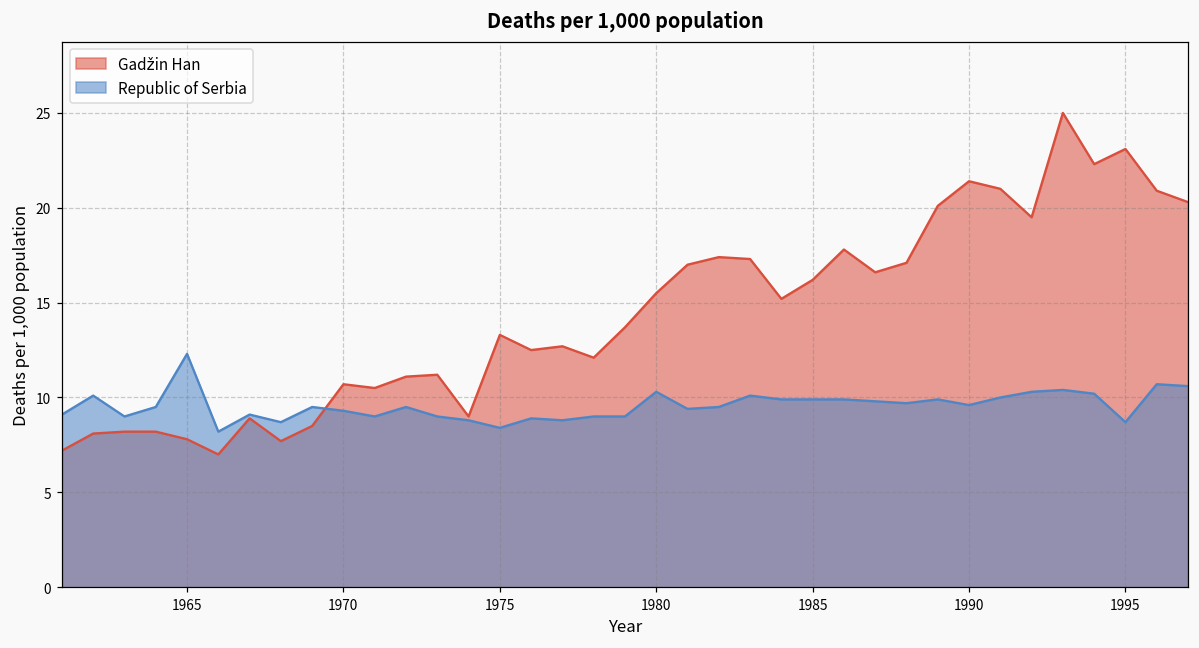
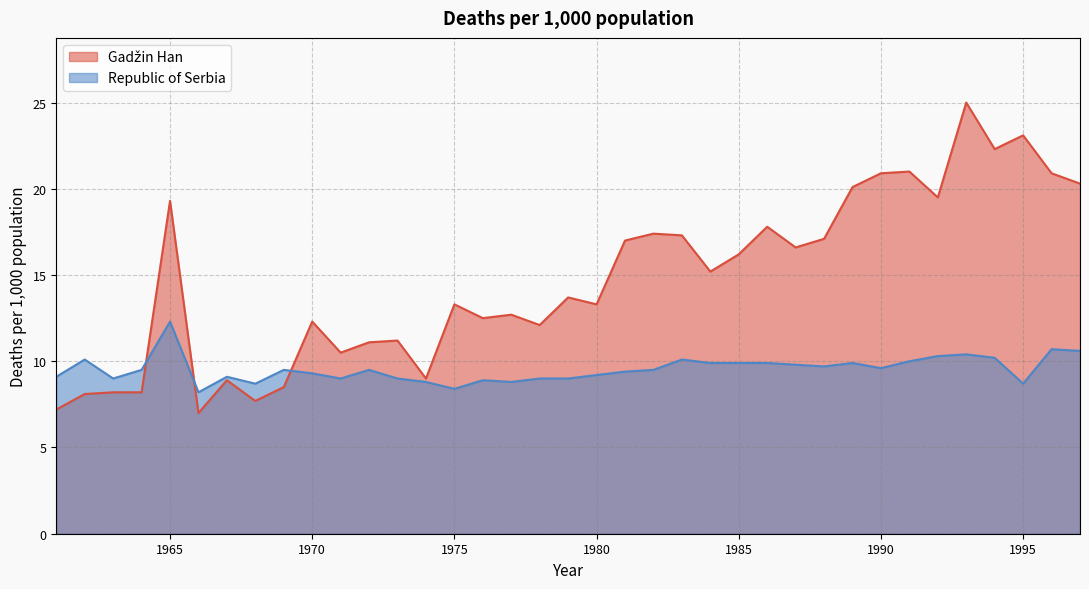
  {
    "Gadžin Han": {
-     "1965": 7.8,
-     "1970": 10.7,
+     "1965": 19.3,
+     "1970": 12.3,
      "1975": 13.3,
-     "1980": 15.5,
+     "1980": 13.3,
      "1985": 16.2,
-     "1990": 21.4,
+     "1990": 20.9,
      "1995": 23.1
    },
    "Republic of Serbia": {
      "1965": 12.3,
      "1970": 9.3,
      "1975": 8.4,
-     "1980": 10.3,
+     "1980": 9.2,
      "1985": 9.9,
      "1990": 9.6,
      "1995": 8.7
    }
  }
